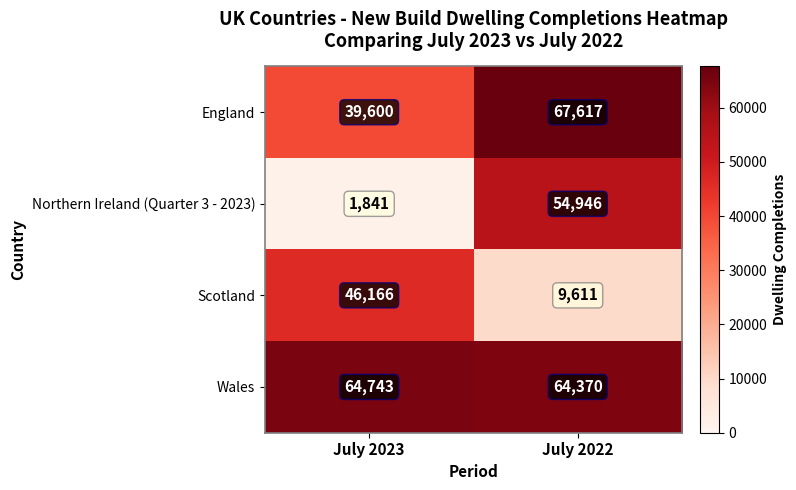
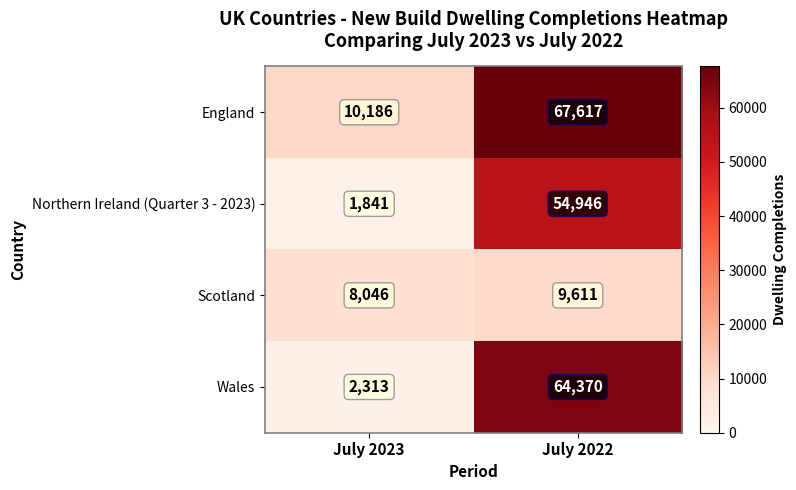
  {
    "England": {
-     "July 2023": "39,600"
+     "July 2023": "10,186"
    },
    "Scotland": {
-     "July 2023": "46,166"
+     "July 2023": "8,046"
    },
    "Wales": {
-     "July 2023": "64,743"
+     "July 2023": "2,313"
    }
  }
